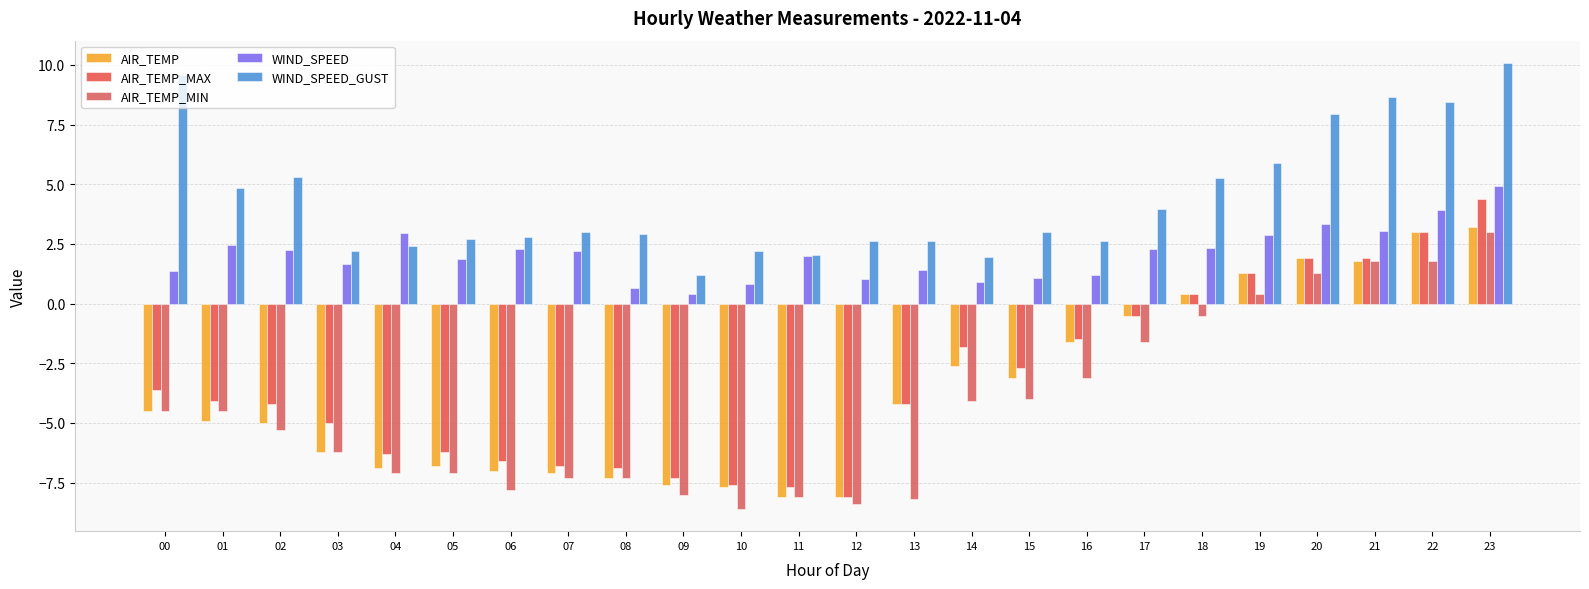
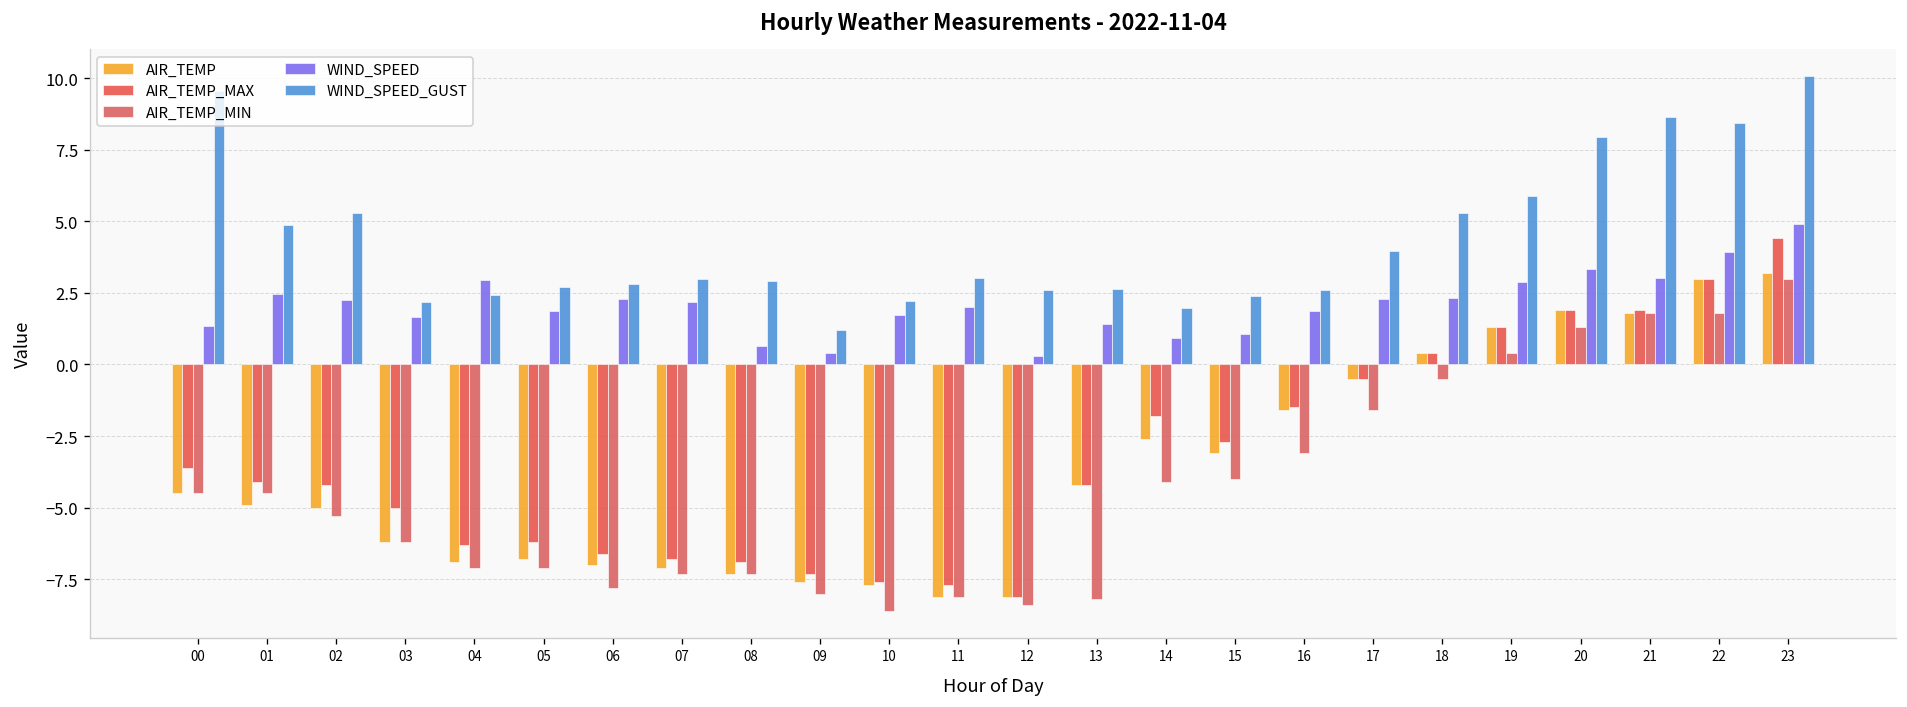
  {
    "AIR_TEMP": {
      "00": -4.5,
      "01": -4.9,
      "02": -5.0,
      "03": -6.2,
      "04": -6.9,
      "05": -6.8,
      "06": -7.0,
      "07": -7.1,
      "08": -7.3,
      "09": -7.6,
      "10": -7.7,
      "11": -8.1,
      "12": -8.1,
      "13": -4.2,
      "14": -2.6,
      "15": -3.1,
      "16": -1.6,
      "17": -0.5,
      "18": 0.4,
      "19": 1.3,
      "20": 1.9,
      "21": 1.8,
      "22": 3.0,
      "23": 3.2
    },
    "WIND_SPEED": {
      "00": 1.4,
      "01": 2.5,
      "02": 2.3,
      "03": 1.7,
      "04": 3.0,
      "05": 1.9,
      "06": 2.3,
      "07": 2.2,
      "08": 0.6,
      "09": 0.4,
-     "10": 0.8,
+     "10": 1.7,
      "11": 2.0,
-     "12": 1.0,
+     "12": 0.3,
      "13": 1.4,
      "14": 0.9,
      "15": 1.1,
-     "16": 1.2,
+     "16": 1.9,
      "17": 2.3,
      "18": 2.3,
      "19": 2.9,
      "20": 3.3,
      "21": 3.0,
      "22": 3.9,
      "23": 4.9
    },
    "WIND_SPEED_GUST": {
      "01": 4.9,
      "02": 5.3,
      "03": 2.2,
      "04": 2.4,
      "05": 2.7,
      "06": 2.8,
      "07": 3.0,
      "08": 2.9,
      "09": 1.2,
      "10": 2.2,
-     "11": 2.1,
+     "11": 3.0,
      "12": 2.6,
      "13": 2.6,
      "14": 2.0,
-     "15": 3.0,
+     "15": 2.4,
      "16": 2.6,
      "17": 4.0,
      "18": 5.3,
      "19": 5.9,
      "20": 7.9,
      "21": 8.6,
      "22": 8.4,
      "23": 10.1
    }
  }
